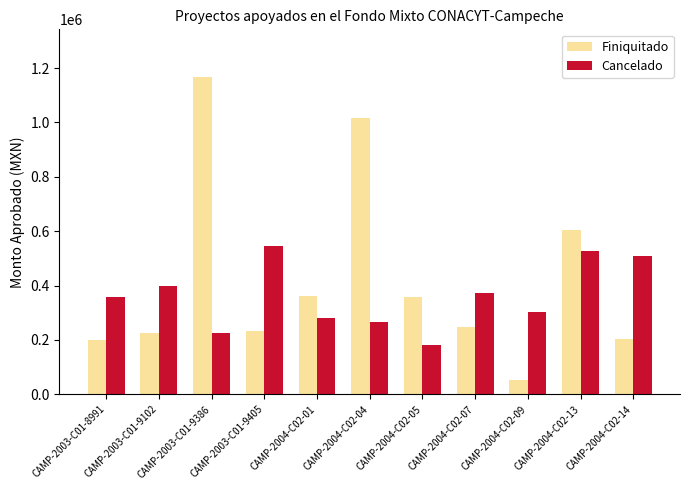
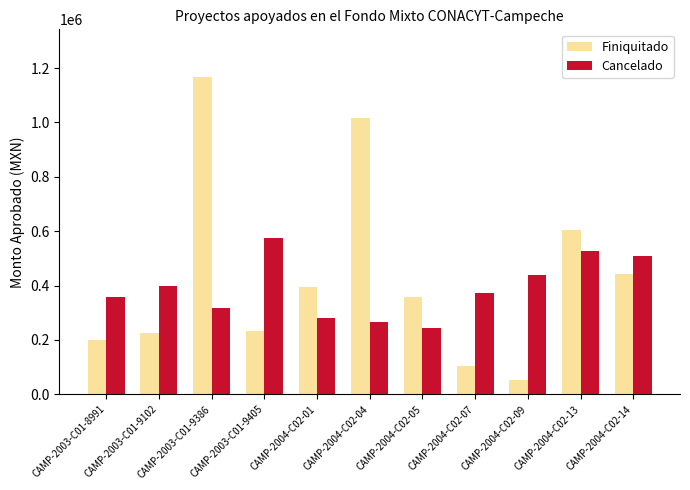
  {
    "Finiquitado": {
      "CAMP-2003-C01-8991": 200000,
      "CAMP-2003-C01-9102": 230000,
      "CAMP-2003-C01-9386": 1170000,
      "CAMP-2003-C01-9405": 230000,
-     "CAMP-2004-C02-01": 360000,
+     "CAMP-2004-C02-01": 400000,
      "CAMP-2004-C02-04": 1020000,
      "CAMP-2004-C02-05": 360000,
-     "CAMP-2004-C02-07": 250000,
+     "CAMP-2004-C02-07": 100000,
      "CAMP-2004-C02-09": 50000,
      "CAMP-2004-C02-13": 610000,
-     "CAMP-2004-C02-14": 200000
+     "CAMP-2004-C02-14": 440000
    },
    "Cancelado": {
      "CAMP-2003-C01-8991": 360000,
      "CAMP-2003-C01-9102": 400000,
-     "CAMP-2003-C01-9386": 230000,
-     "CAMP-2003-C01-9405": 550000,
+     "CAMP-2003-C01-9386": 320000,
+     "CAMP-2003-C01-9405": 580000,
      "CAMP-2004-C02-01": 280000,
      "CAMP-2004-C02-04": 270000,
-     "CAMP-2004-C02-05": 180000,
+     "CAMP-2004-C02-05": 240000,
      "CAMP-2004-C02-07": 370000,
-     "CAMP-2004-C02-09": 300000,
+     "CAMP-2004-C02-09": 440000,
      "CAMP-2004-C02-13": 530000,
      "CAMP-2004-C02-14": 510000
    }
  }
